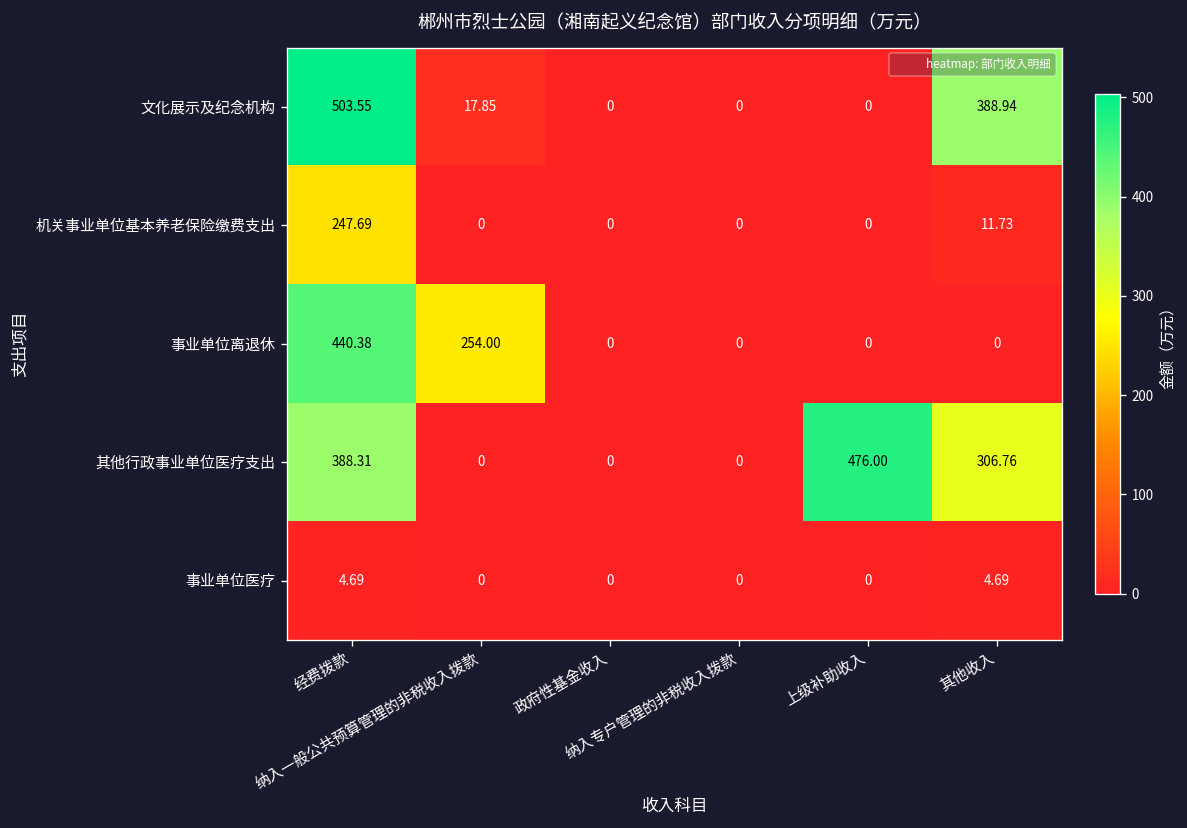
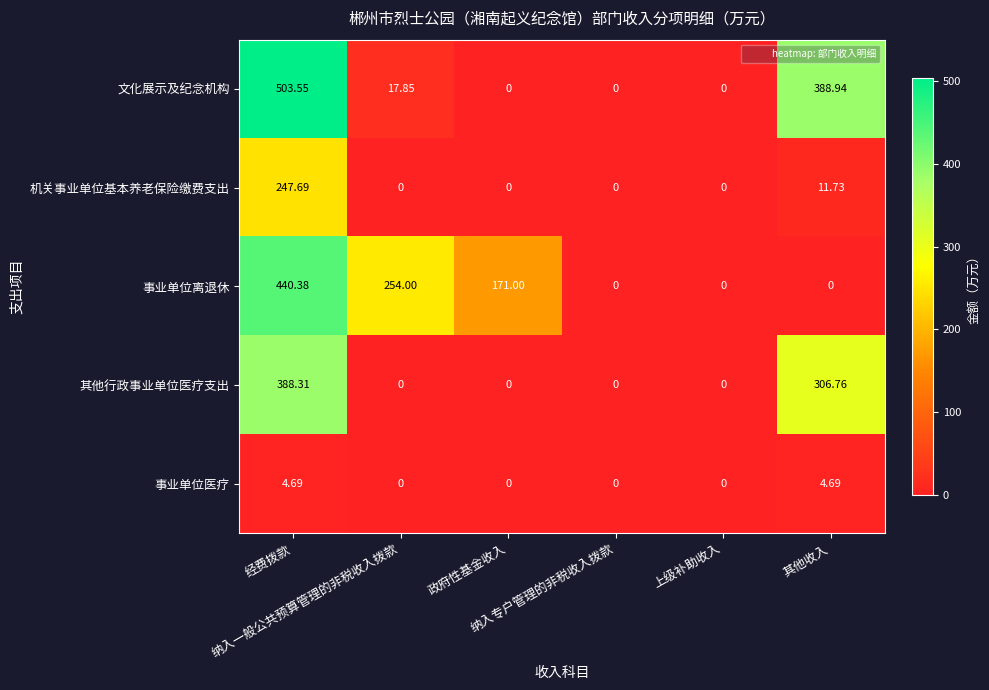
  {
    "文化展示及纪念机构": {
      "经费拨款": 503.55,
      "纳入一般公共预算管理的非税收入拨款": 17.85,
      "政府性基金收入": 0,
      "纳入专户管理的非税收入拨款": 0,
      "上级补助收入": 0,
      "其他收入": 388.94
    },
    "机关事业单位基本养老保险缴费支出": {
      "经费拨款": 247.69,
      "纳入一般公共预算管理的非税收入拨款": 0,
      "政府性基金收入": 0,
      "纳入专户管理的非税收入拨款": 0,
      "上级补助收入": 0,
      "其他收入": 11.73
    },
    "事业单位离退休": {
      "经费拨款": 440.38,
      "纳入一般公共预算管理的非税收入拨款": 254.00,
-     "政府性基金收入": 0,
+     "政府性基金收入": 171.00,
      "纳入专户管理的非税收入拨款": 0,
      "上级补助收入": 0,
      "其他收入": 0
    },
    "其他行政事业单位医疗支出": {
      "经费拨款": 388.31,
      "纳入一般公共预算管理的非税收入拨款": 0,
      "政府性基金收入": 0,
      "纳入专户管理的非税收入拨款": 0,
-     "上级补助收入": 476.00,
+     "上级补助收入": 0,
      "其他收入": 306.76
    },
    "事业单位医疗": {
      "经费拨款": 4.69,
      "纳入一般公共预算管理的非税收入拨款": 0,
      "政府性基金收入": 0,
      "纳入专户管理的非税收入拨款": 0,
      "上级补助收入": 0,
      "其他收入": 4.69
    }
  }
